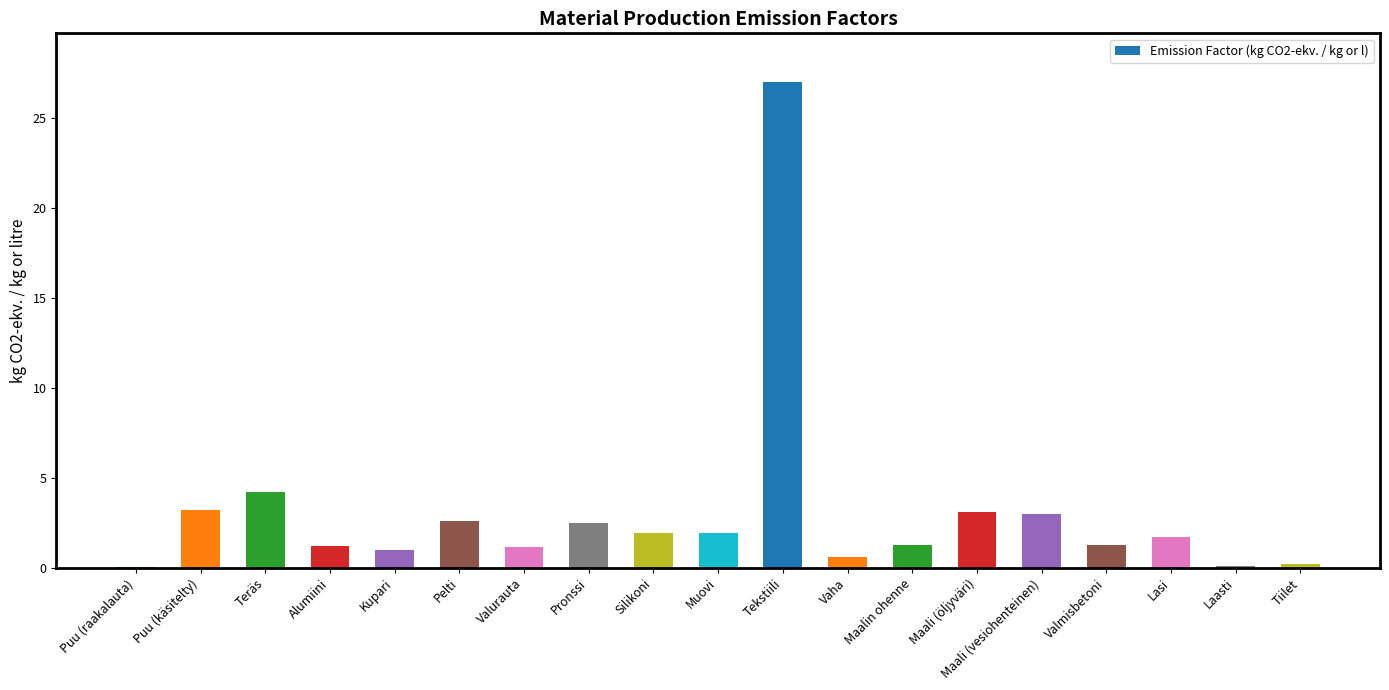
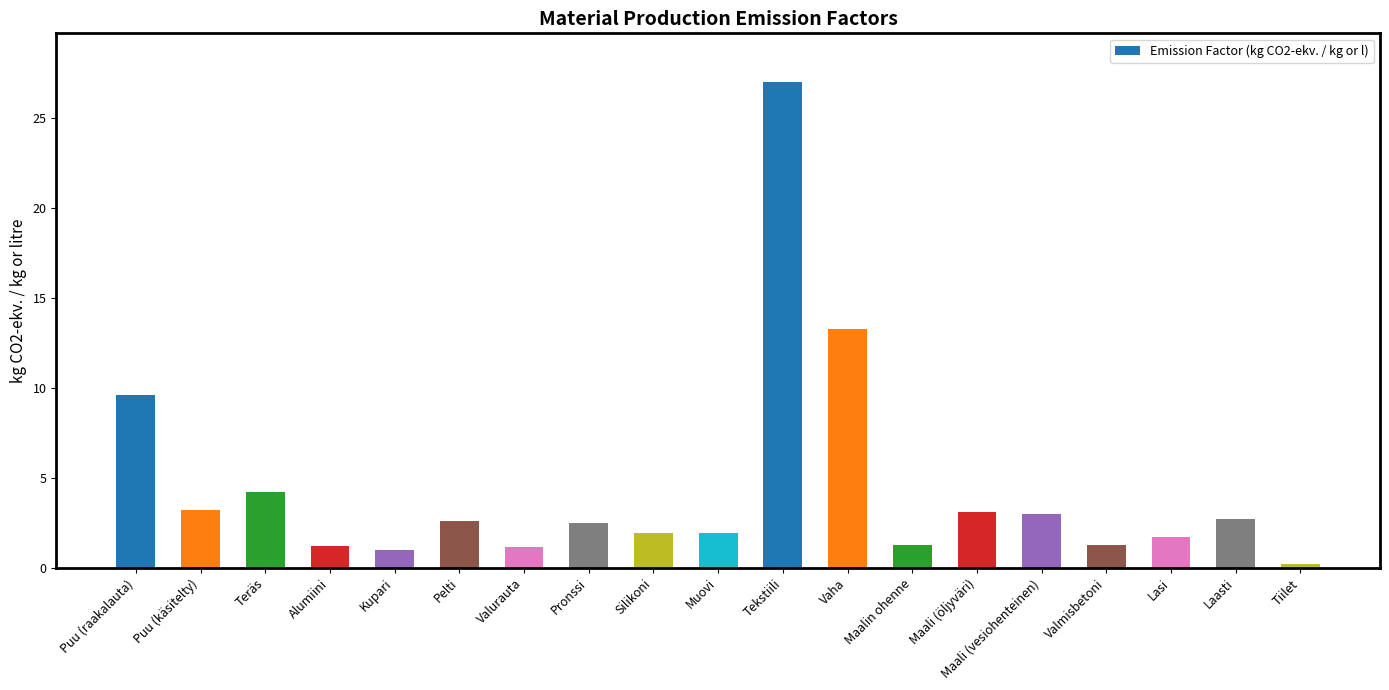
  {
-   "Puu (raakalauta)": 0.1,
+   "Puu (raakalauta)": 9.6,
    "Puu (käsitelty)": 3.2,
    "Teräs": 4.2,
    "Alumiini": 1.2,
    "Kupari": 1.0,
    "Pelti": 2.6,
    "Valurauta": 1.1,
    "Pronssi": 2.5,
    "Silikoni": 1.9,
    "Muovi": 1.9,
    "Tekstiili": 27.0,
-   "Vaha": 0.6,
+   "Vaha": 13.2,
    "Maalin ohenne": 1.3,
    "Maali (öljyväri)": 3.1,
    "Maali (vesiohenteinen)": 3.0,
    "Valmisbetoni": 1.3,
    "Lasi": 1.7,
-   "Laasti": 0.1,
+   "Laasti": 2.7,
    "Tiilet": 0.2
  }
